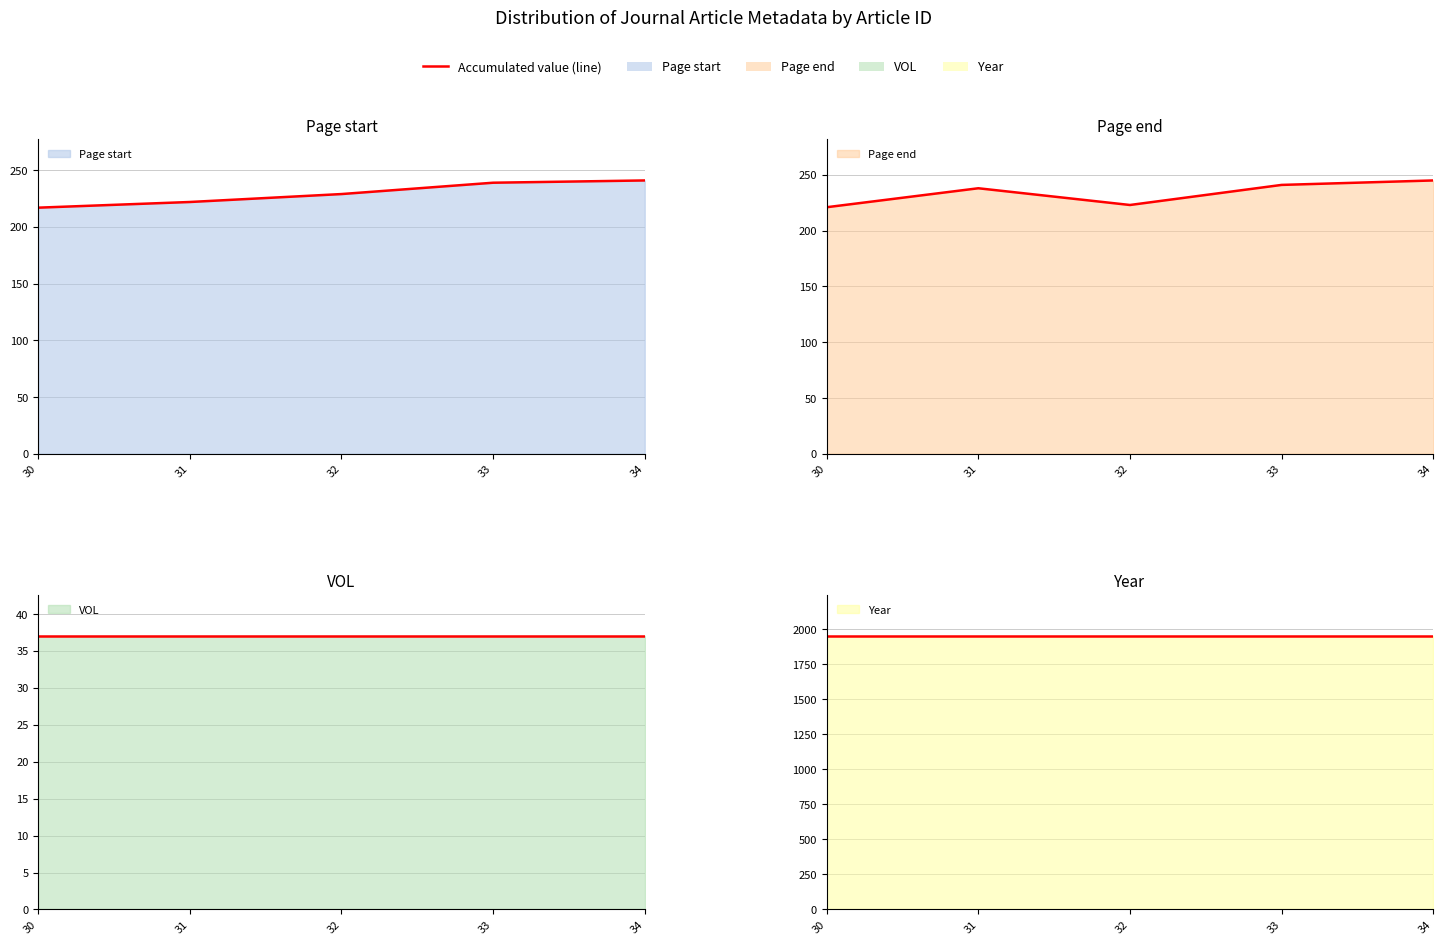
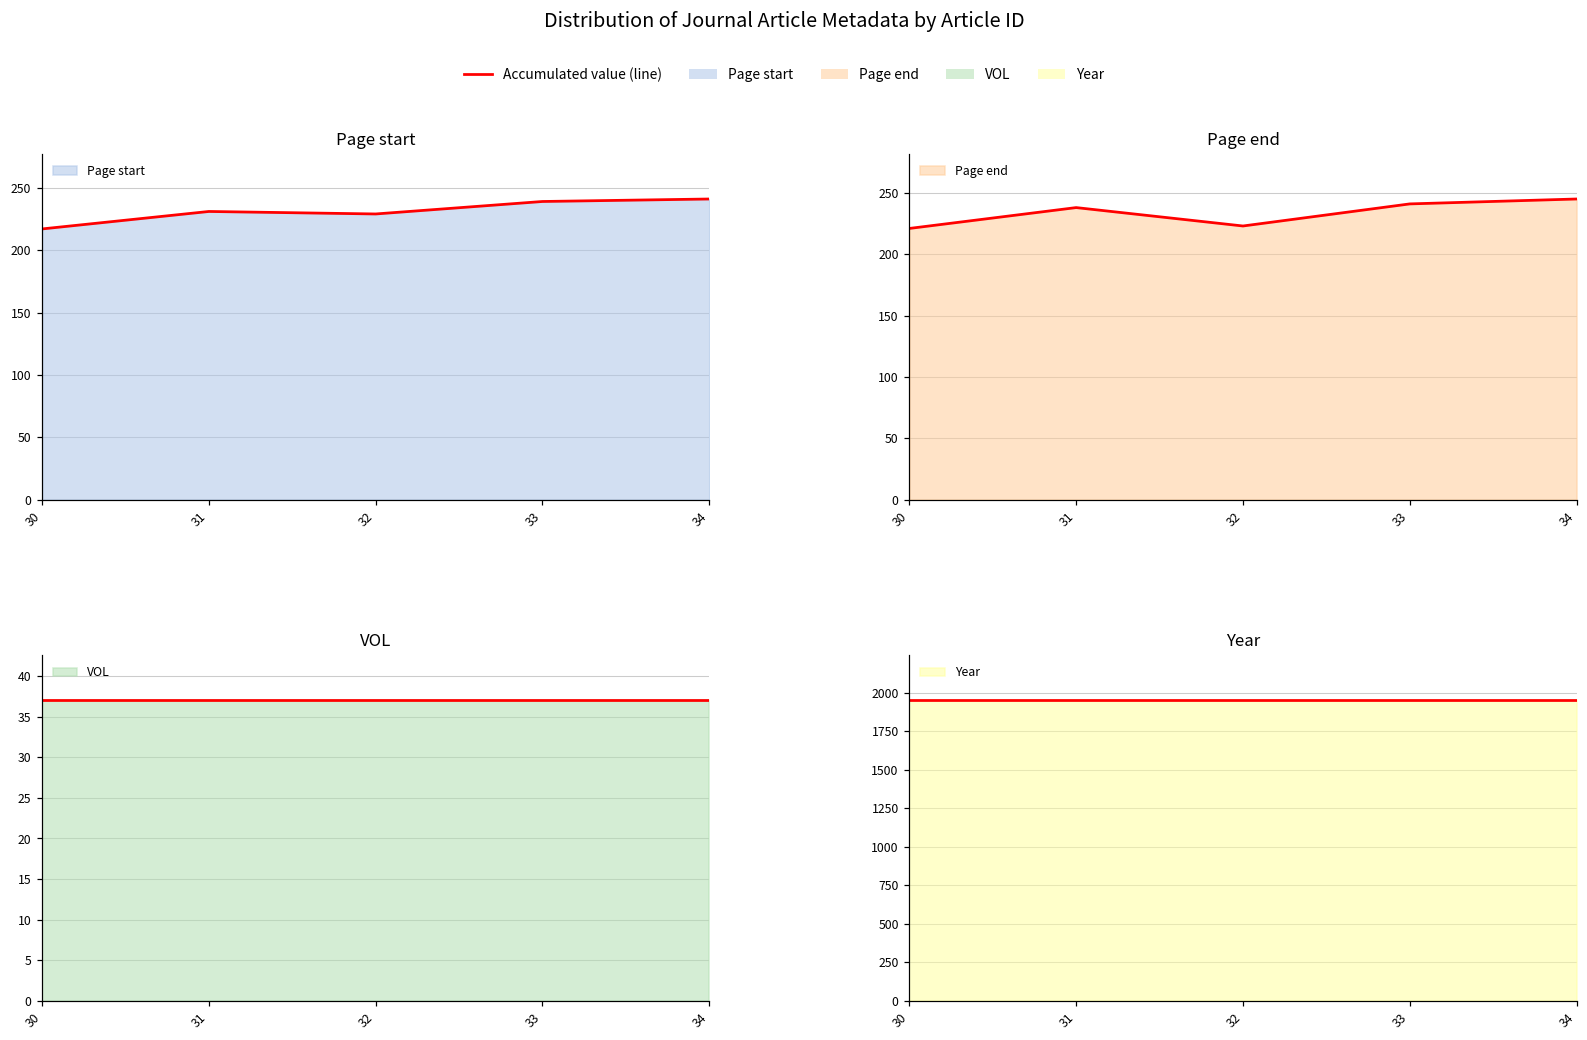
  {
    "Page start": {
      "30": 217,
-     "31": 222,
+     "31": 231,
      "32": 229,
      "33": 239,
      "34": 241
    },
    "Page end": {
      "30": 221,
      "31": 238,
      "32": 223,
      "33": 241,
      "34": 245
    },
    "VOL": {
      "30": 37,
      "31": 37,
      "32": 37,
      "33": 37,
      "34": 37
    },
    "Year": {
      "30": 1950,
      "31": 1950,
      "32": 1950,
      "33": 1950,
      "34": 1950
    }
  }
